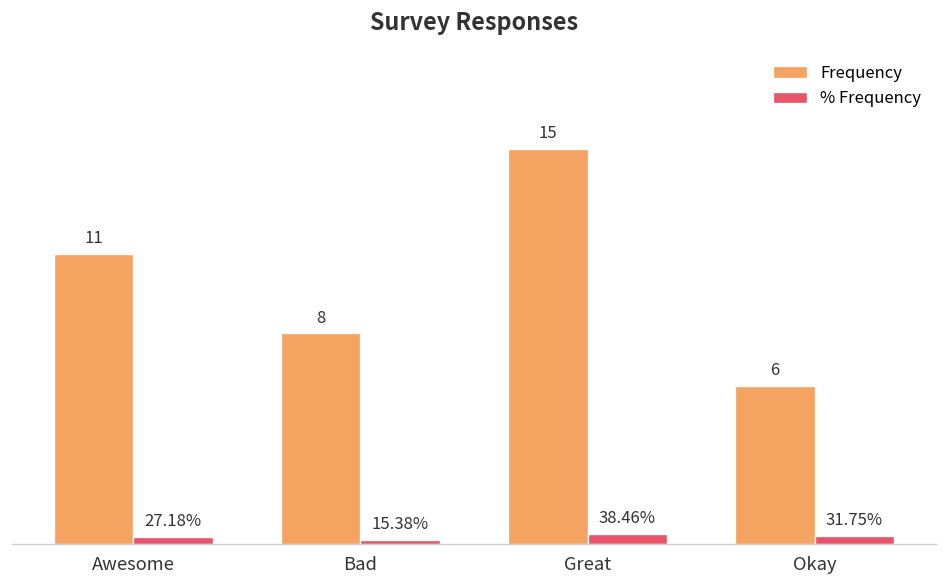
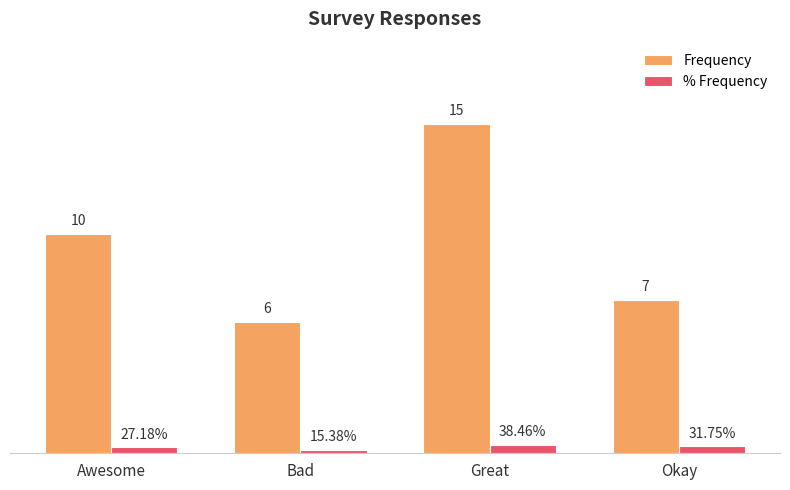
  {
    "Frequency": {
-     "Awesome": "11",
-     "Bad": "8",
+     "Awesome": "10",
+     "Bad": "6",
      "Great": "15",
-     "Okay": "6"
+     "Okay": "7"
    },
    "% Frequency": {
      "Awesome": "27.18%",
      "Bad": "15.38%",
      "Great": "38.46%",
      "Okay": "31.75%"
    }
  }
